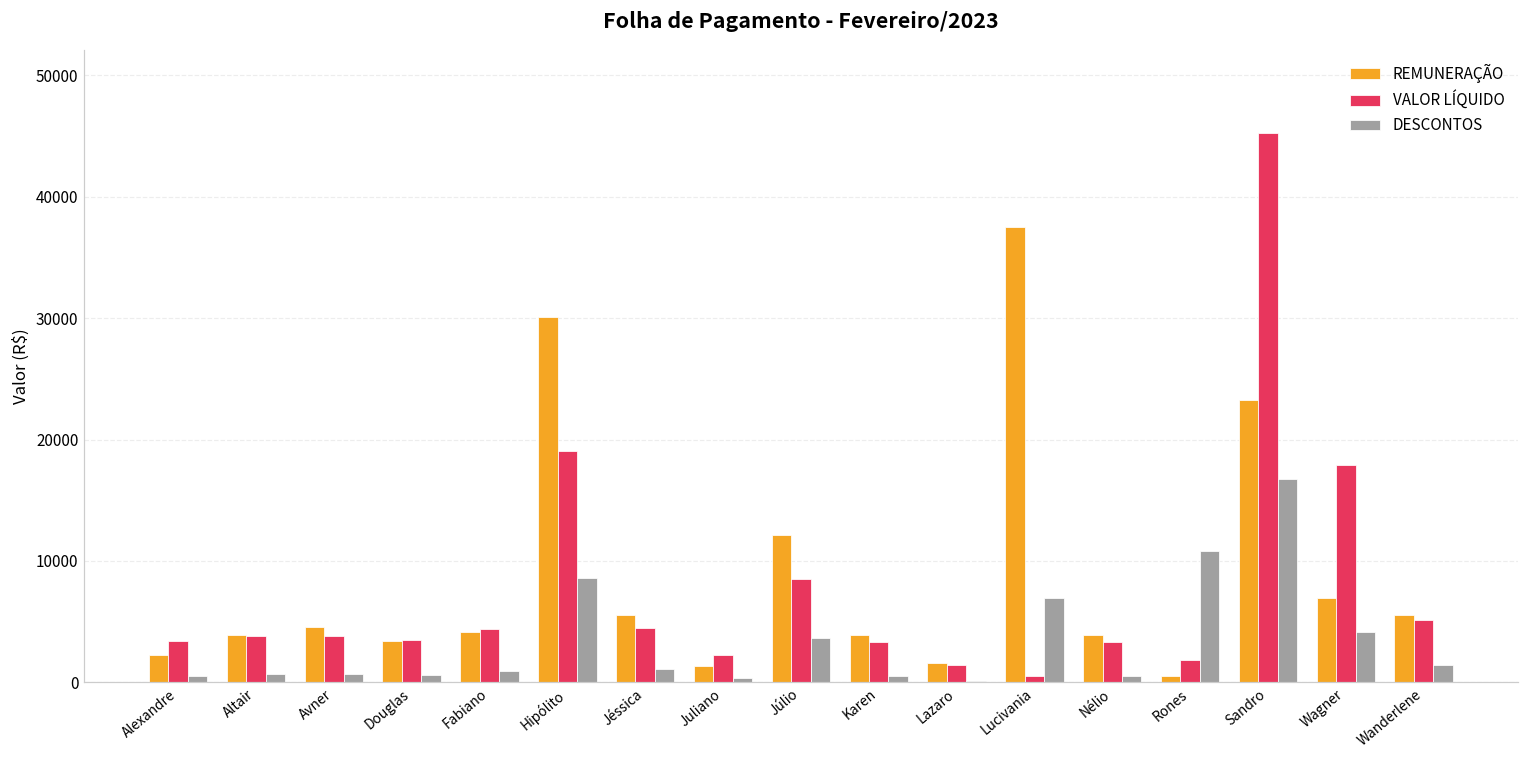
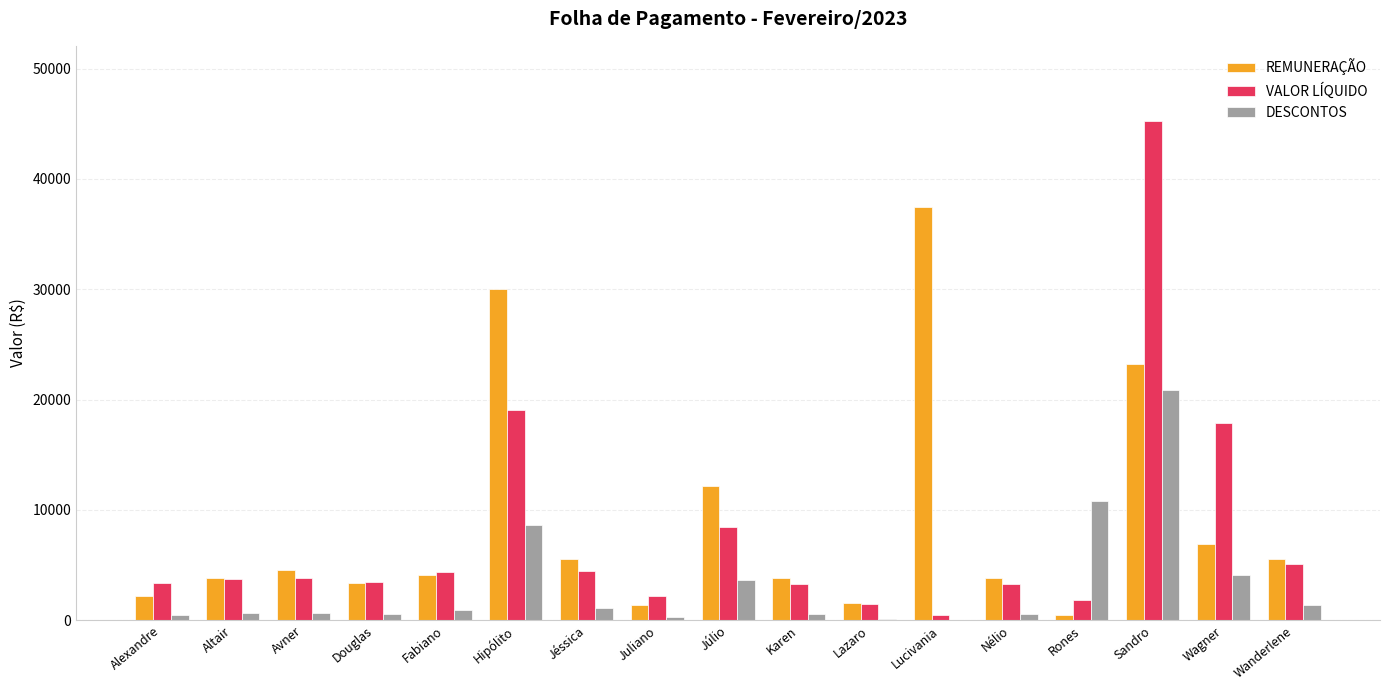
  {
    "REMUNERAÇÃO": {
      "Alexandre": 2200,
      "Altair": 3900,
      "Avner": 4500,
      "Douglas": 3400,
      "Fabiano": 4100,
      "Hipólito": 30100,
      "Jéssica": 5500,
      "Juliano": 1300,
      "Júlio": 12100,
      "Karen": 3900,
      "Lazaro": 1600,
      "Lucivania": 37500,
      "Nélio": 3900,
      "Rones": 500,
      "Sandro": 23300,
      "Wagner": 6900,
      "Wanderlene": 5500
    },
    "VALOR LÍQUIDO": {
      "Alexandre": 3400,
      "Altair": 3800,
      "Avner": 3800,
      "Douglas": 3500,
      "Fabiano": 4400,
      "Hipólito": 19000,
      "Jéssica": 4400,
      "Juliano": 2200,
      "Júlio": 8500,
      "Karen": 3300,
      "Lazaro": 1400,
      "Lucivania": 500,
      "Nélio": 3300,
      "Rones": 1800,
      "Sandro": 45300,
      "Wagner": 17900,
      "Wanderlene": 5100
    },
    "DESCONTOS": {
      "Alexandre": 500,
      "Altair": 700,
      "Avner": 700,
      "Douglas": 600,
      "Fabiano": 900,
      "Hipólito": 8600,
      "Jéssica": 1100,
      "Juliano": 300,
      "Júlio": 3700,
      "Karen": 500,
-     "Lucivania": 6900,
+     "Lucivania": 100,
      "Nélio": 500,
      "Rones": 10800,
-     "Sandro": 16700,
+     "Sandro": 20800,
      "Wagner": 4100,
      "Wanderlene": 1400
    }
  }
